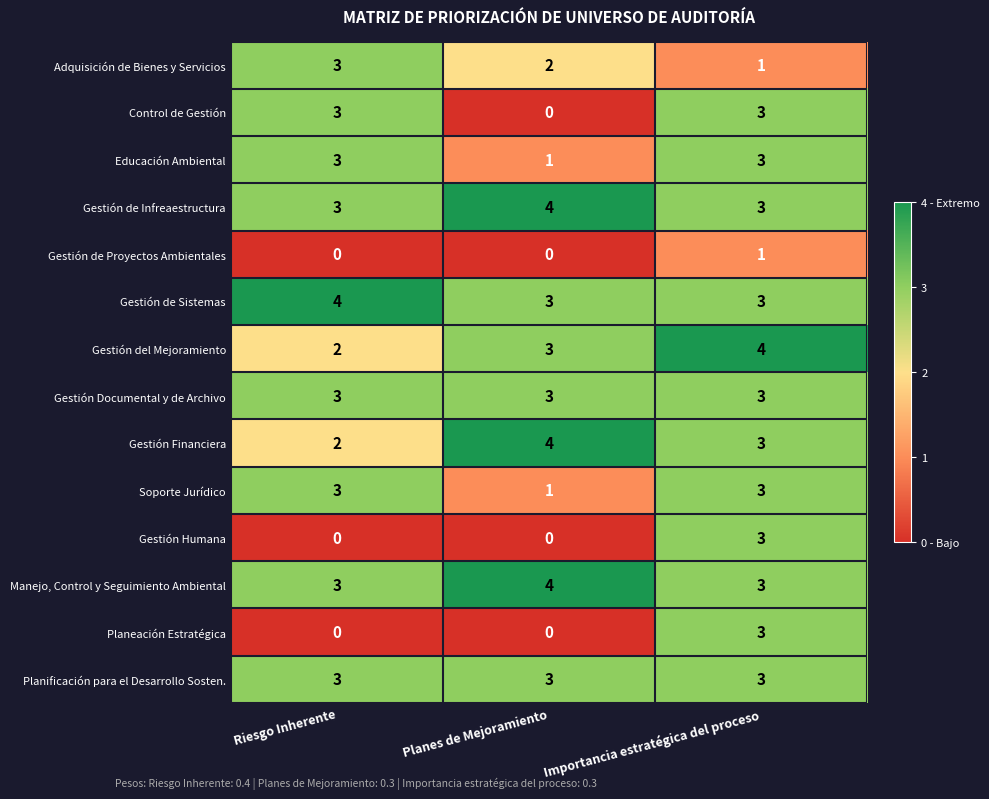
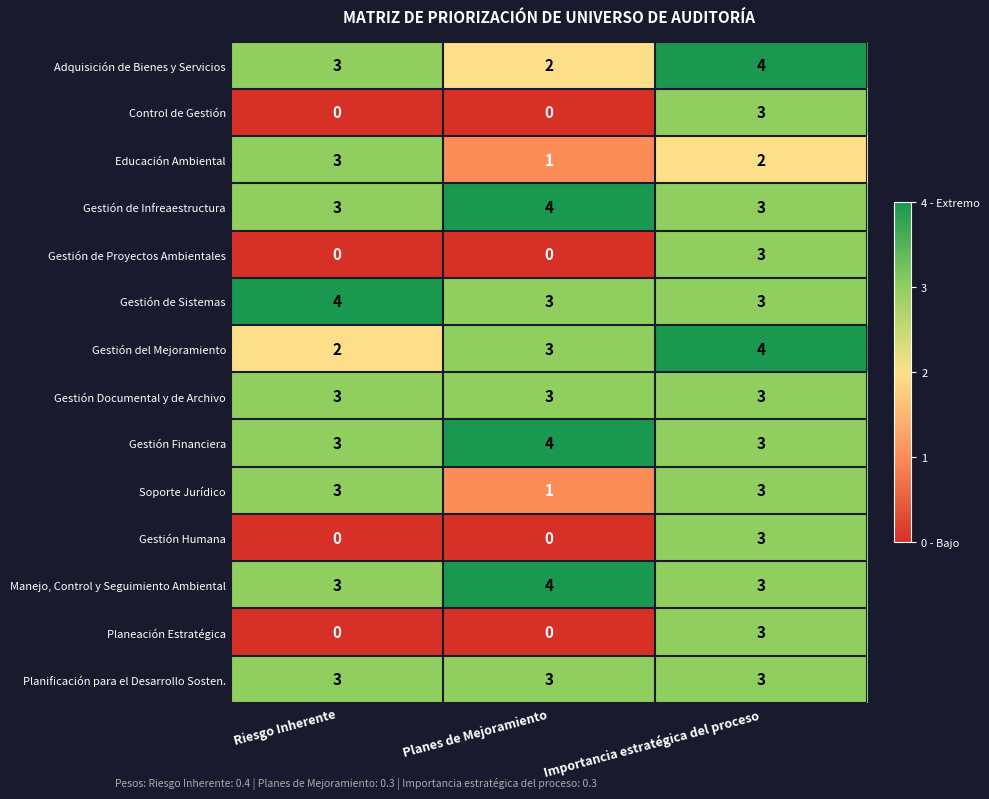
  {
    "Adquisición de Bienes y Servicios": {
      "Riesgo Inherente": 3,
      "Planes de Mejoramiento": 2,
-     "Importancia estratégica del proceso": 1
+     "Importancia estratégica del proceso": 4
    },
    "Control de Gestión": {
-     "Riesgo Inherente": 3,
+     "Riesgo Inherente": 0,
      "Planes de Mejoramiento": 0,
      "Importancia estratégica del proceso": 3
    },
    "Educación Ambiental": {
      "Riesgo Inherente": 3,
      "Planes de Mejoramiento": 1,
-     "Importancia estratégica del proceso": 3
+     "Importancia estratégica del proceso": 2
    },
    "Gestión de Infreaestructura": {
      "Riesgo Inherente": 3,
      "Planes de Mejoramiento": 4,
      "Importancia estratégica del proceso": 3
    },
    "Gestión de Proyectos Ambientales": {
      "Riesgo Inherente": 0,
      "Planes de Mejoramiento": 0,
-     "Importancia estratégica del proceso": 1
+     "Importancia estratégica del proceso": 3
    },
    "Gestión de Sistemas": {
      "Riesgo Inherente": 4,
      "Planes de Mejoramiento": 3,
      "Importancia estratégica del proceso": 3
    },
    "Gestión del Mejoramiento": {
      "Riesgo Inherente": 2,
      "Planes de Mejoramiento": 3,
      "Importancia estratégica del proceso": 4
    },
    "Gestión Documental y de Archivo": {
      "Riesgo Inherente": 3,
      "Planes de Mejoramiento": 3,
      "Importancia estratégica del proceso": 3
    },
    "Gestión Financiera": {
-     "Riesgo Inherente": 2,
+     "Riesgo Inherente": 3,
      "Planes de Mejoramiento": 4,
      "Importancia estratégica del proceso": 3
    },
    "Soporte Jurídico": {
      "Riesgo Inherente": 3,
      "Planes de Mejoramiento": 1,
      "Importancia estratégica del proceso": 3
    },
    "Gestión Humana": {
      "Riesgo Inherente": 0,
      "Planes de Mejoramiento": 0,
      "Importancia estratégica del proceso": 3
    },
    "Manejo, Control y Seguimiento Ambiental": {
      "Riesgo Inherente": 3,
      "Planes de Mejoramiento": 4,
      "Importancia estratégica del proceso": 3
    },
    "Planeación Estratégica": {
      "Riesgo Inherente": 0,
      "Planes de Mejoramiento": 0,
      "Importancia estratégica del proceso": 3
    },
    "Planificación para el Desarrollo Sosten.": {
      "Riesgo Inherente": 3,
      "Planes de Mejoramiento": 3,
      "Importancia estratégica del proceso": 3
    }
  }
